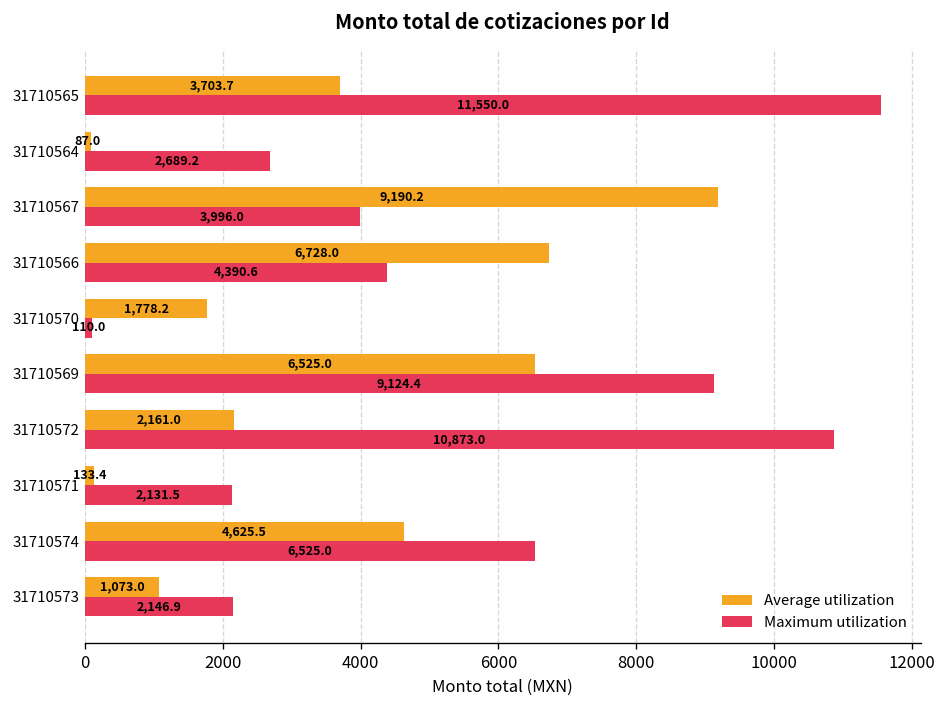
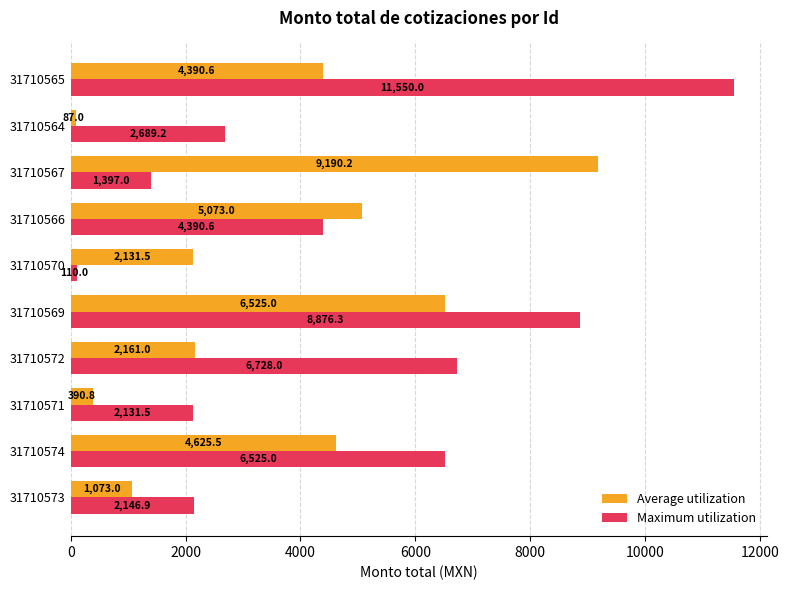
  {
    "Average utilization": {
-     "31710565": "3,703.7",
+     "31710565": "4,390.6",
      "31710564": "87.0",
      "31710567": "9,190.2",
-     "31710566": "6,728.0",
-     "31710570": "1,778.2",
+     "31710566": "5,073.0",
+     "31710570": "2,131.5",
      "31710569": "6,525.0",
      "31710572": "2,161.0",
-     "31710571": "133.4",
+     "31710571": "390.8",
      "31710574": "4,625.5",
      "31710573": "1,073.0"
    },
    "Maximum utilization": {
      "31710565": "11,550.0",
      "31710564": "2,689.2",
-     "31710567": "3,996.0",
+     "31710567": "1,397.0",
      "31710566": "4,390.6",
      "31710570": "110.0",
-     "31710569": "9,124.4",
-     "31710572": "10,873.0",
+     "31710569": "8,876.3",
+     "31710572": "6,728.0",
      "31710571": "2,131.5",
      "31710574": "6,525.0",
      "31710573": "2,146.9"
    }
  }
